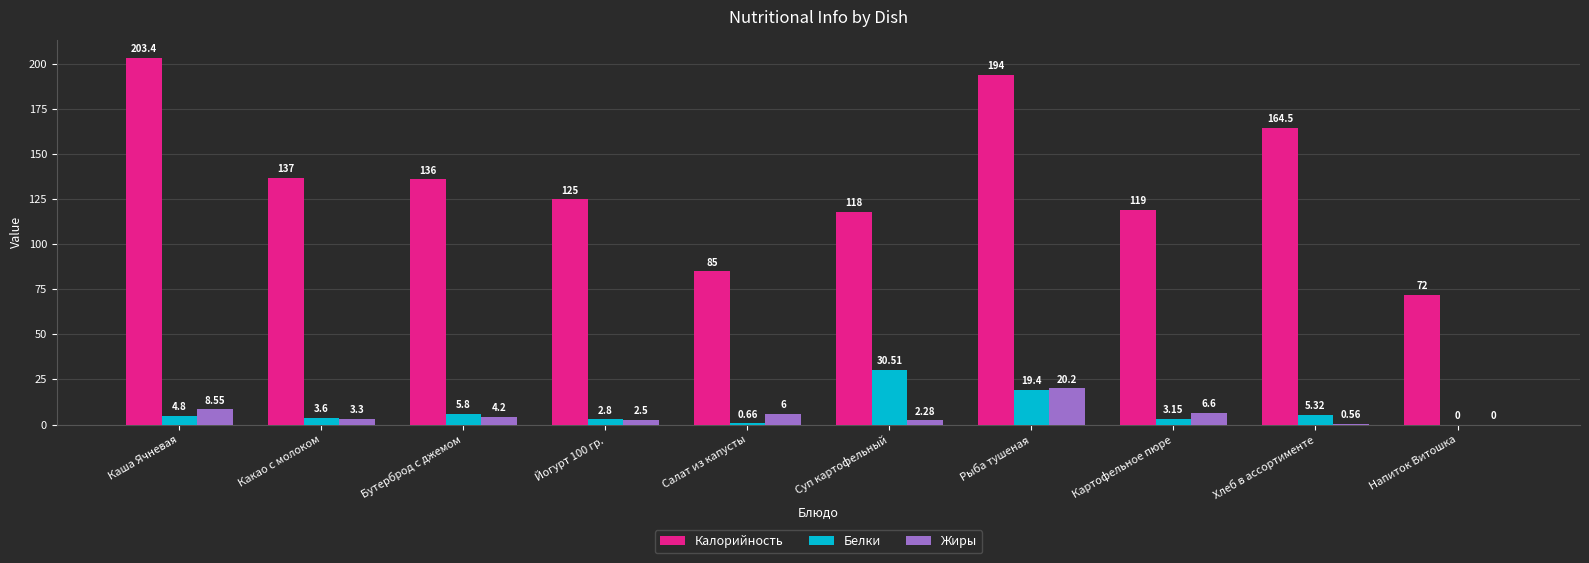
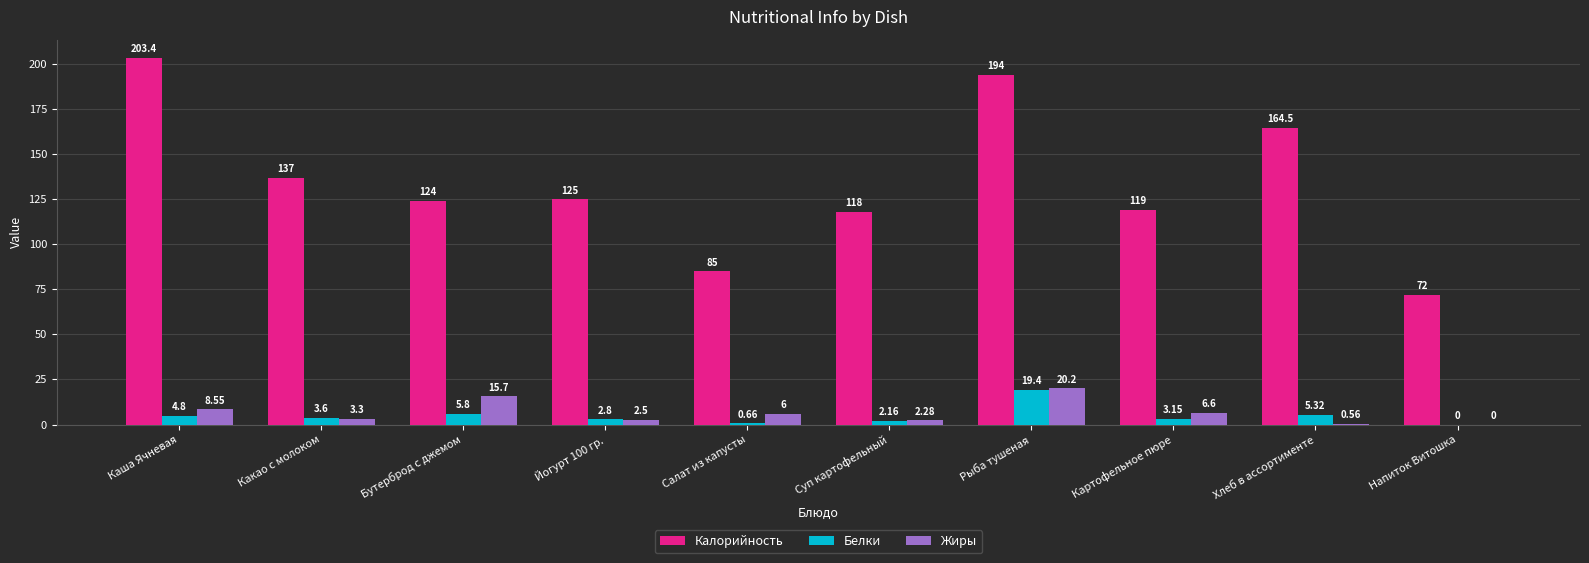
  {
    "Калорийность": {
      "Каша Ячневая": 203.4,
      "Какао с молоком": 137,
-     "Бутерброд с джемом": 136,
+     "Бутерброд с джемом": 124,
      "Йогурт 100 гр.": 125,
      "Салат из капусты": 85,
      "Суп картофельный": 118,
      "Рыба тушеная": 194,
      "Картофельное пюре": 119,
      "Хлеб в ассортименте": 164.5,
      "Напиток Витошка": 72
    },
    "Белки": {
      "Каша Ячневая": 4.8,
      "Какао с молоком": 3.6,
      "Бутерброд с джемом": 5.8,
      "Йогурт 100 гр.": 2.8,
      "Салат из капусты": 0.66,
-     "Суп картофельный": 30.51,
+     "Суп картофельный": 2.16,
      "Рыба тушеная": 19.4,
      "Картофельное пюре": 3.15,
      "Хлеб в ассортименте": 5.32,
      "Напиток Витошка": 0
    },
    "Жиры": {
      "Каша Ячневая": 8.55,
      "Какао с молоком": 3.3,
-     "Бутерброд с джемом": 4.2,
+     "Бутерброд с джемом": 15.7,
      "Йогурт 100 гр.": 2.5,
      "Салат из капусты": 6,
      "Суп картофельный": 2.28,
      "Рыба тушеная": 20.2,
      "Картофельное пюре": 6.6,
      "Хлеб в ассортименте": 0.56,
      "Напиток Витошка": 0
    }
  }
